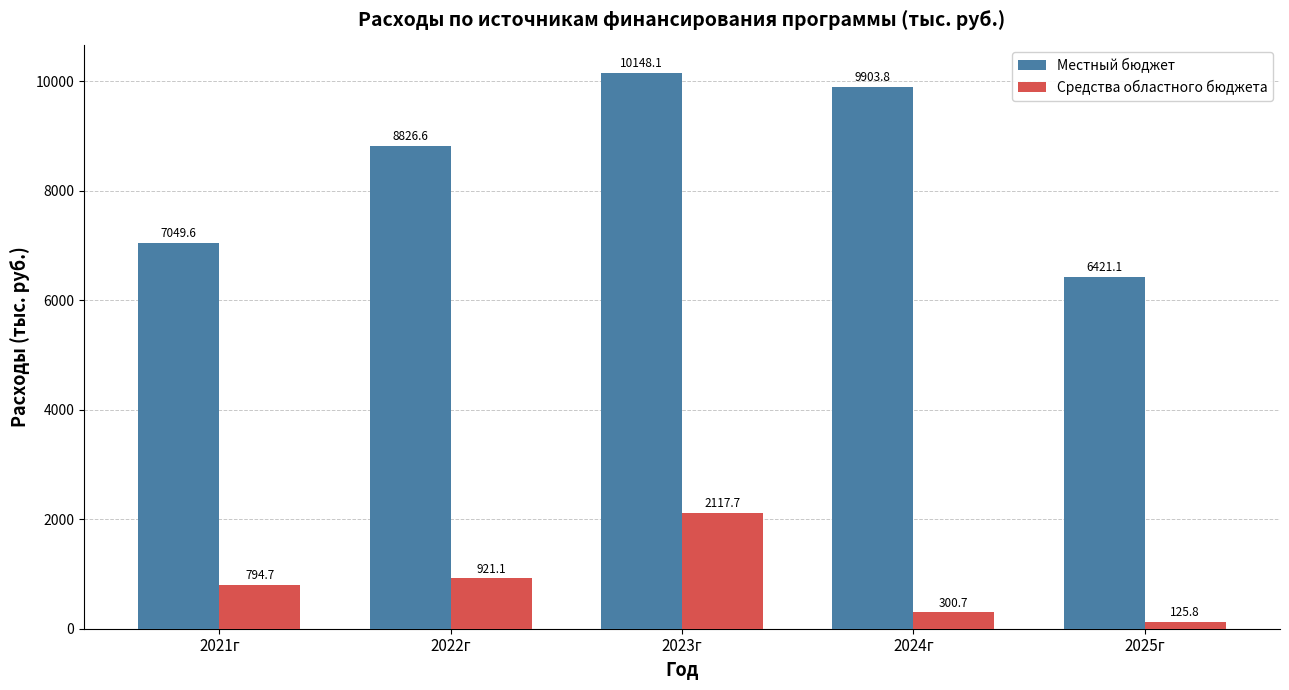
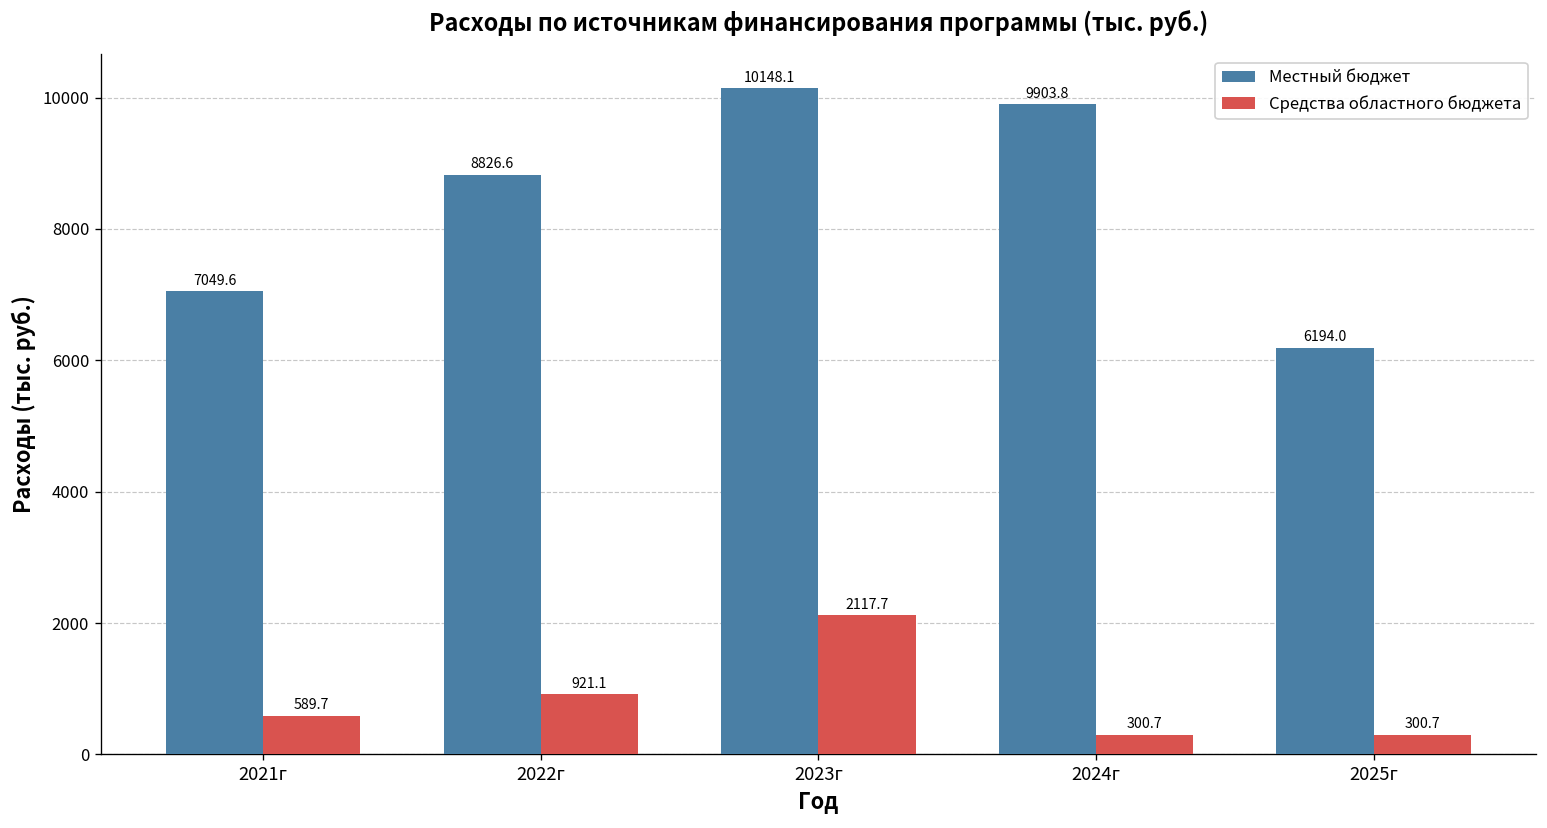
  {
    "Местный бюджет": {
      "2021г": 7049.6,
      "2022г": 8826.6,
      "2023г": 10148.1,
      "2024г": 9903.8,
-     "2025г": 6421.1
+     "2025г": 6194.0
    },
    "Средства областного бюджета": {
-     "2021г": 794.7,
+     "2021г": 589.7,
      "2022г": 921.1,
      "2023г": 2117.7,
      "2024г": 300.7,
-     "2025г": 125.8
+     "2025г": 300.7
    }
  }
